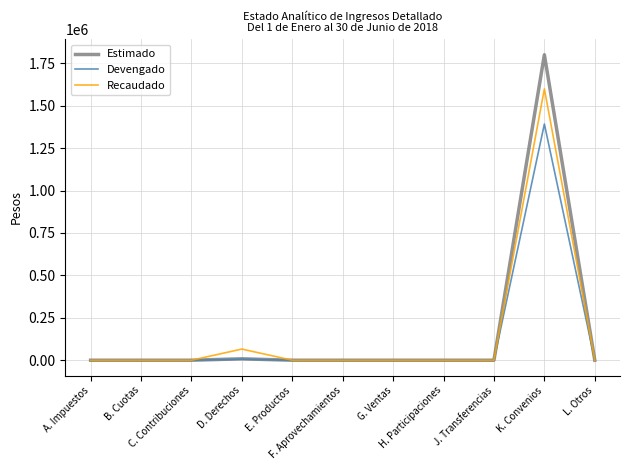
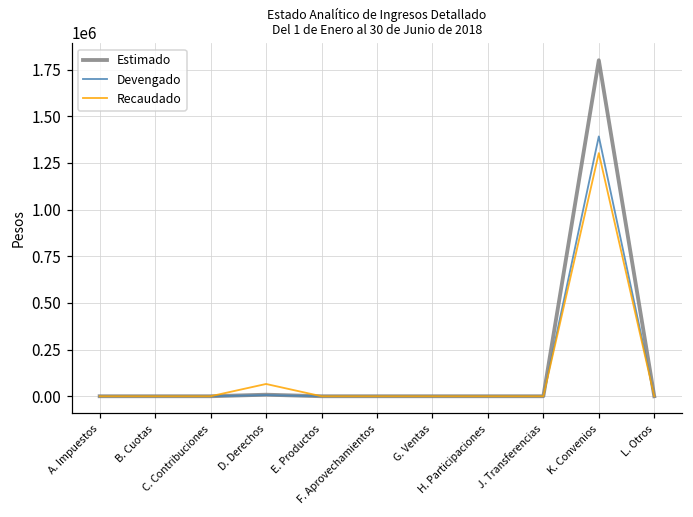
  {
    "Estimado": {
      "K. Convenios": 1800000
    },
    "Devengado": {
      "K. Convenios": 1390000
    },
    "Recaudado": {
      "D. Derechos": 70000,
-     "K. Convenios": 1600000
+     "K. Convenios": 1300000
    }
  }
